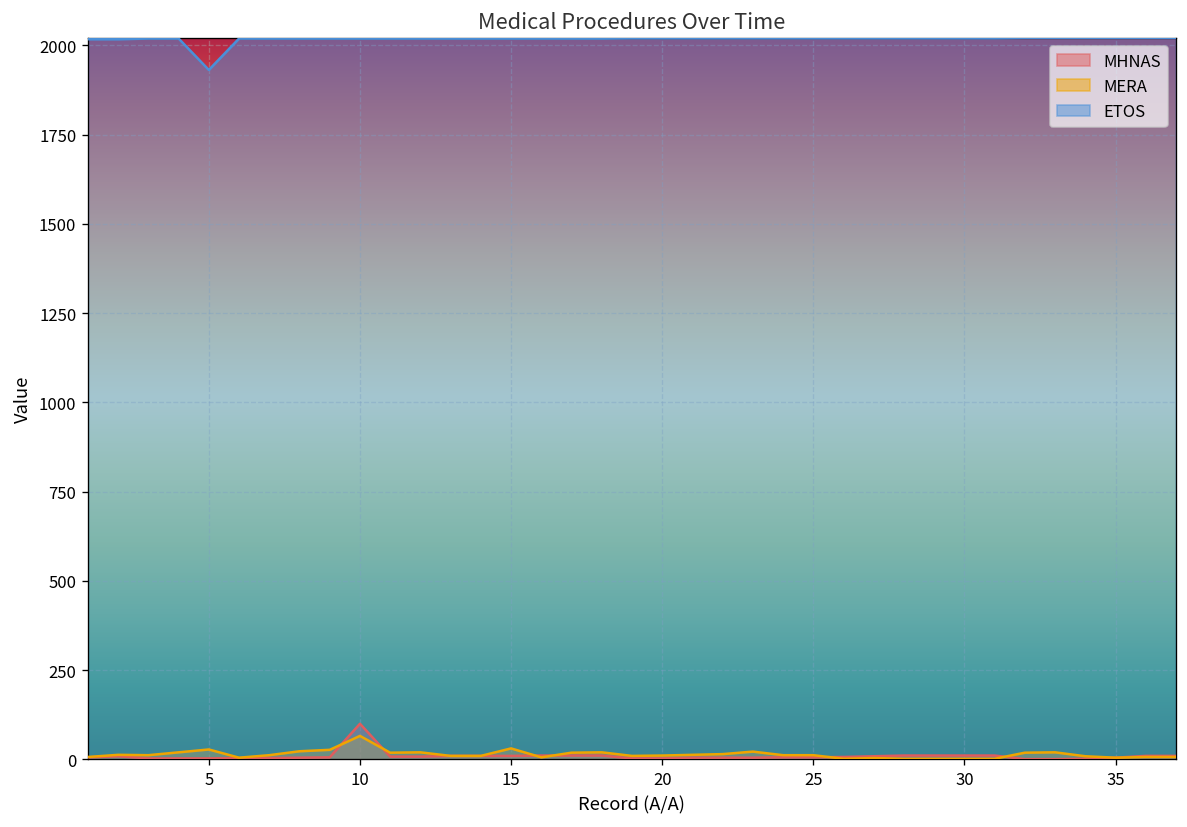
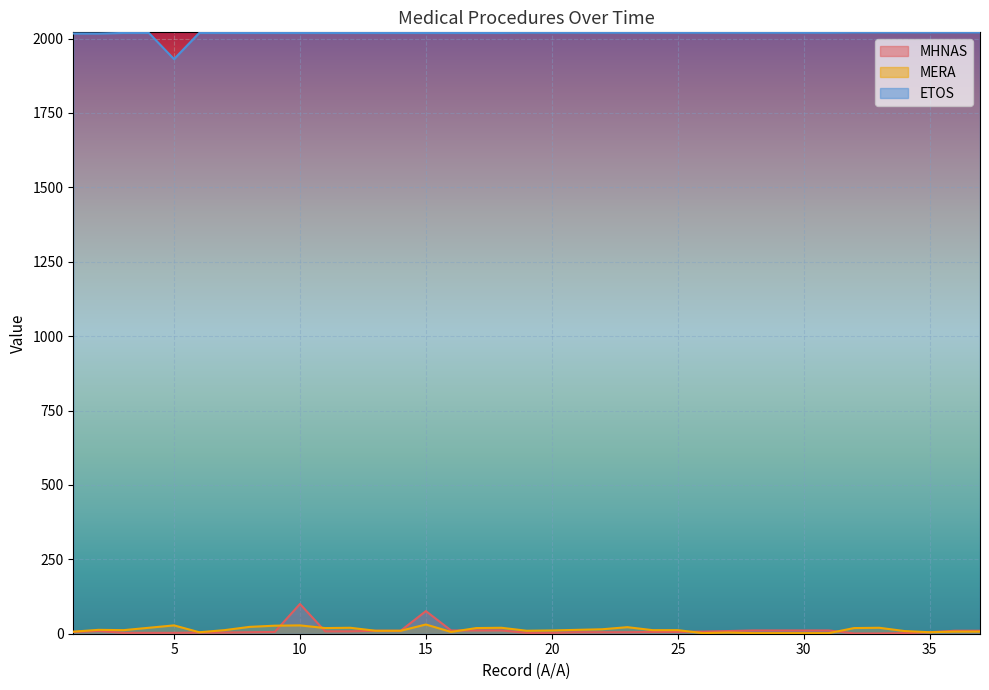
  {
    "MHNAS": {
      "5": 0,
      "10": 100,
-     "15": 10,
+     "15": 80,
      "30": 10
    },
    "MERA": {
      "5": 30,
-     "10": 70,
+     "10": 30,
      "15": 30,
      "30": 0
    },
    "ETOS": {
      "5": 1930,
      "10": 2020,
      "15": 2020,
      "20": 2020,
      "25": 2020,
      "30": 2020,
      "35": 2020
    }
  }
